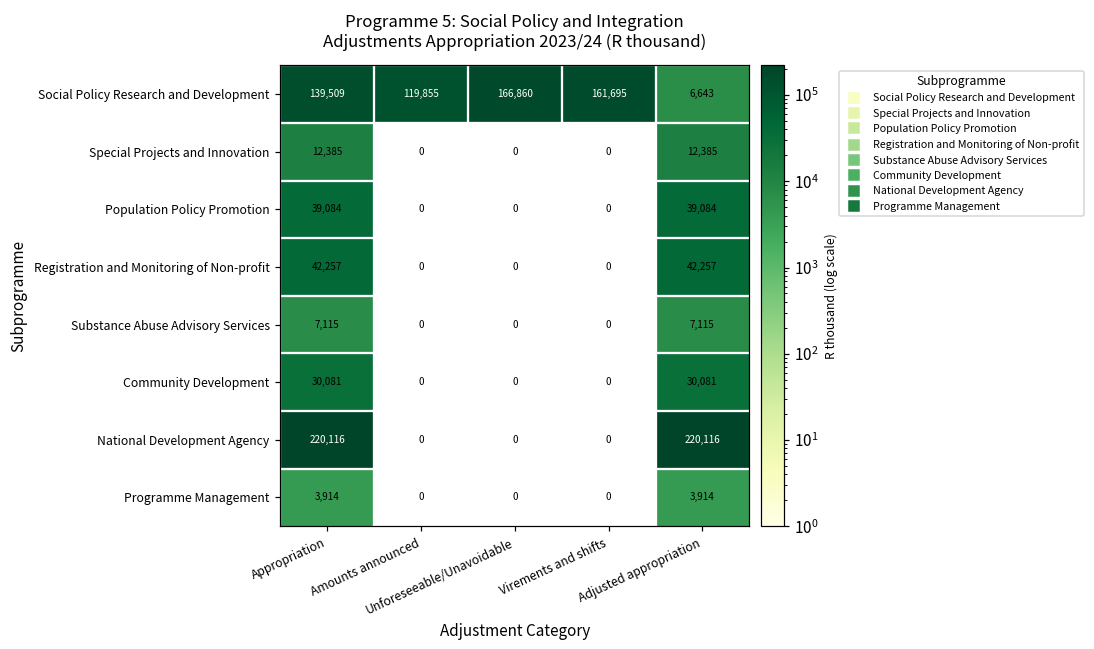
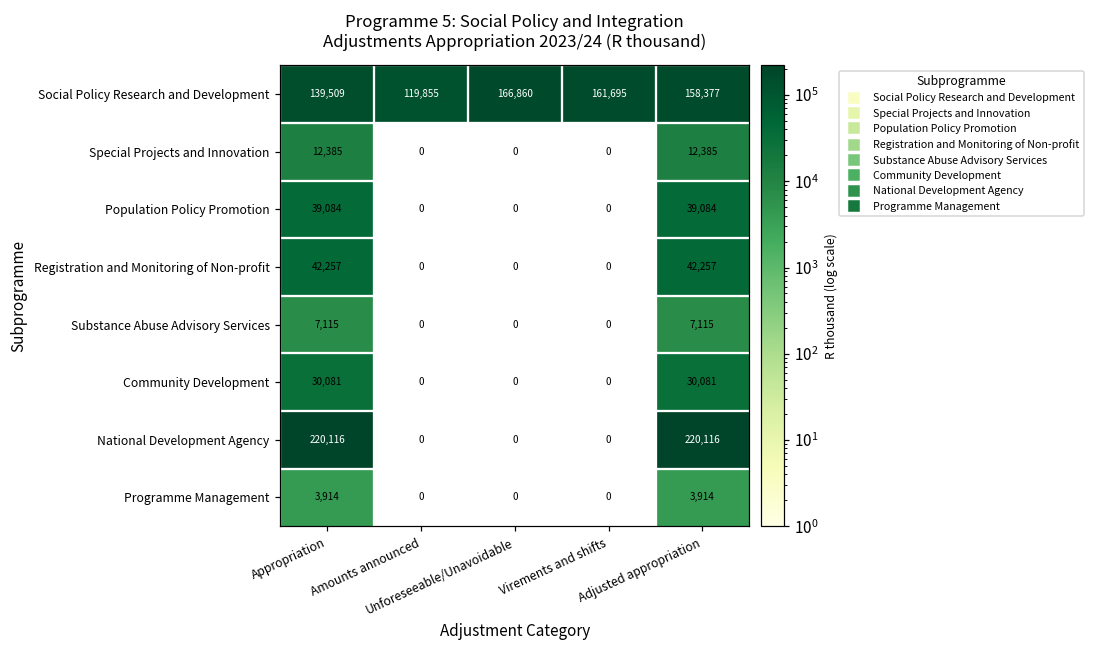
  {
    "Social Policy Research and Development": {
      "Appropriation": "139,509",
      "Amounts announced": "119,855",
      "Unforeseeable/Unavoidable": "166,860",
      "Virements and shifts": "161,695",
-     "Adjusted appropriation": "6,643"
+     "Adjusted appropriation": "158,377"
    },
    "Special Projects and Innovation": {
      "Appropriation": "12,385",
      "Amounts announced": "0",
      "Unforeseeable/Unavoidable": "0",
      "Virements and shifts": "0",
      "Adjusted appropriation": "12,385"
    },
    "Population Policy Promotion": {
      "Appropriation": "39,084",
      "Amounts announced": "0",
      "Unforeseeable/Unavoidable": "0",
      "Virements and shifts": "0",
      "Adjusted appropriation": "39,084"
    },
    "Registration and Monitoring of Non-profit": {
      "Appropriation": "42,257",
      "Amounts announced": "0",
      "Unforeseeable/Unavoidable": "0",
      "Virements and shifts": "0",
      "Adjusted appropriation": "42,257"
    },
    "Substance Abuse Advisory Services": {
      "Appropriation": "7,115",
      "Amounts announced": "0",
      "Unforeseeable/Unavoidable": "0",
      "Virements and shifts": "0",
      "Adjusted appropriation": "7,115"
    },
    "Community Development": {
      "Appropriation": "30,081",
      "Amounts announced": "0",
      "Unforeseeable/Unavoidable": "0",
      "Virements and shifts": "0",
      "Adjusted appropriation": "30,081"
    },
    "National Development Agency": {
      "Appropriation": "220,116",
      "Amounts announced": "0",
      "Unforeseeable/Unavoidable": "0",
      "Virements and shifts": "0",
      "Adjusted appropriation": "220,116"
    },
    "Programme Management": {
      "Appropriation": "3,914",
      "Amounts announced": "0",
      "Unforeseeable/Unavoidable": "0",
      "Virements and shifts": "0",
      "Adjusted appropriation": "3,914"
    }
  }
